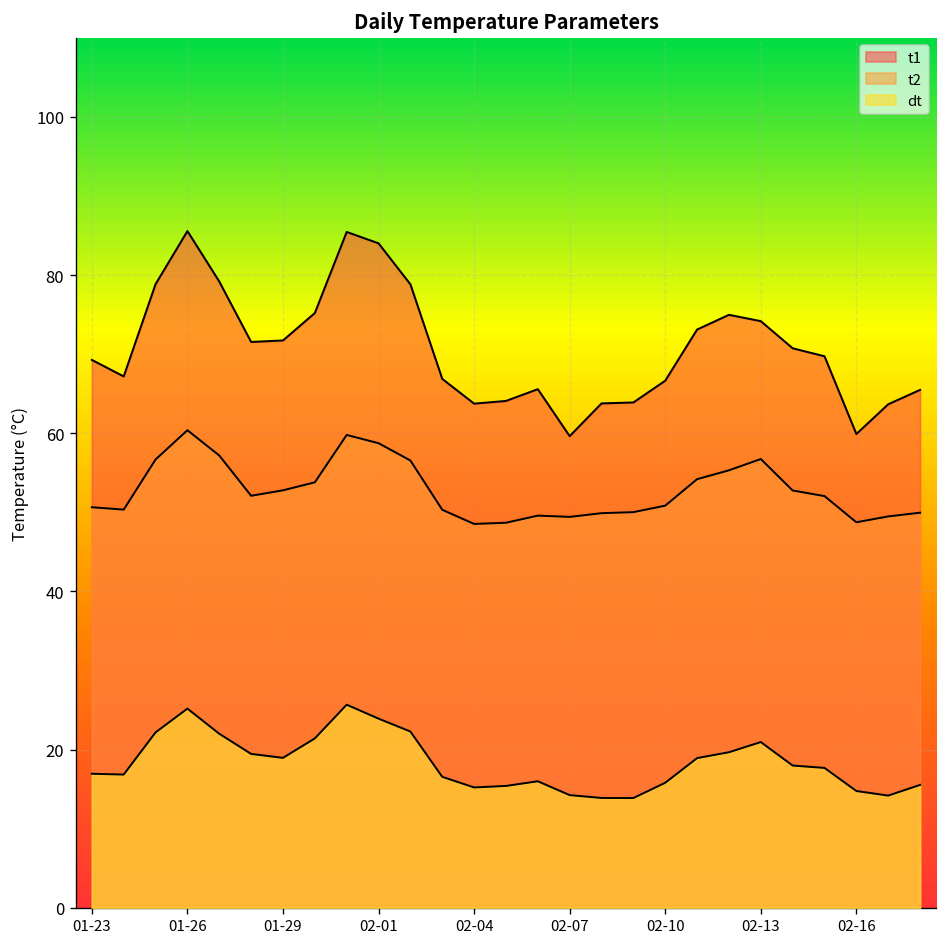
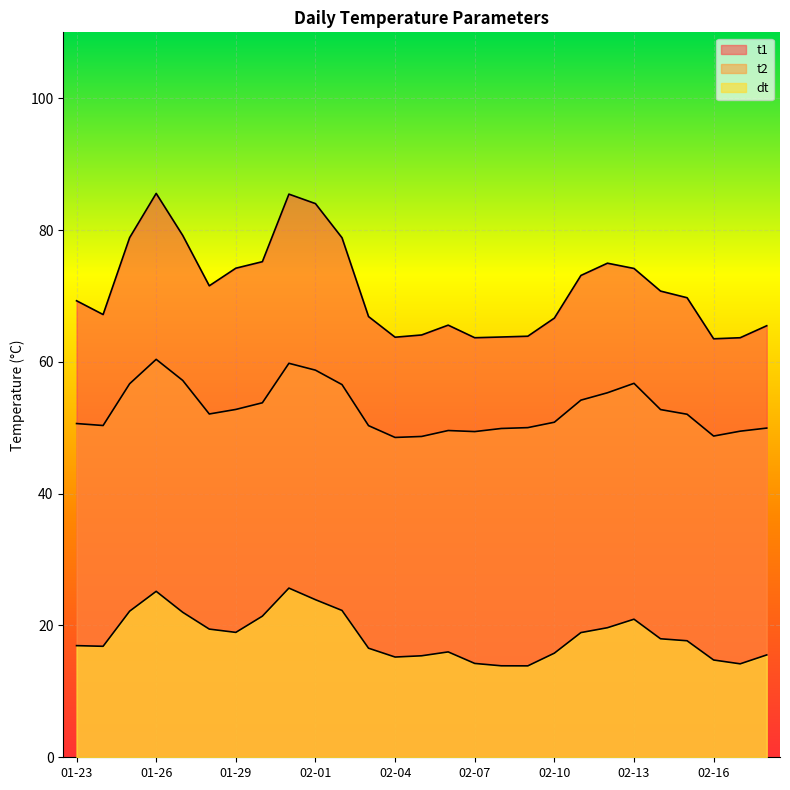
  {
    "t1": {
      "01-23": 69,
      "01-26": 86,
-     "01-29": 72,
+     "01-29": 74,
      "02-01": 84,
      "02-04": 64,
-     "02-07": 60,
+     "02-07": 64,
      "02-10": 67,
      "02-13": 74,
-     "02-16": 60
+     "02-16": 64
    }
  }
